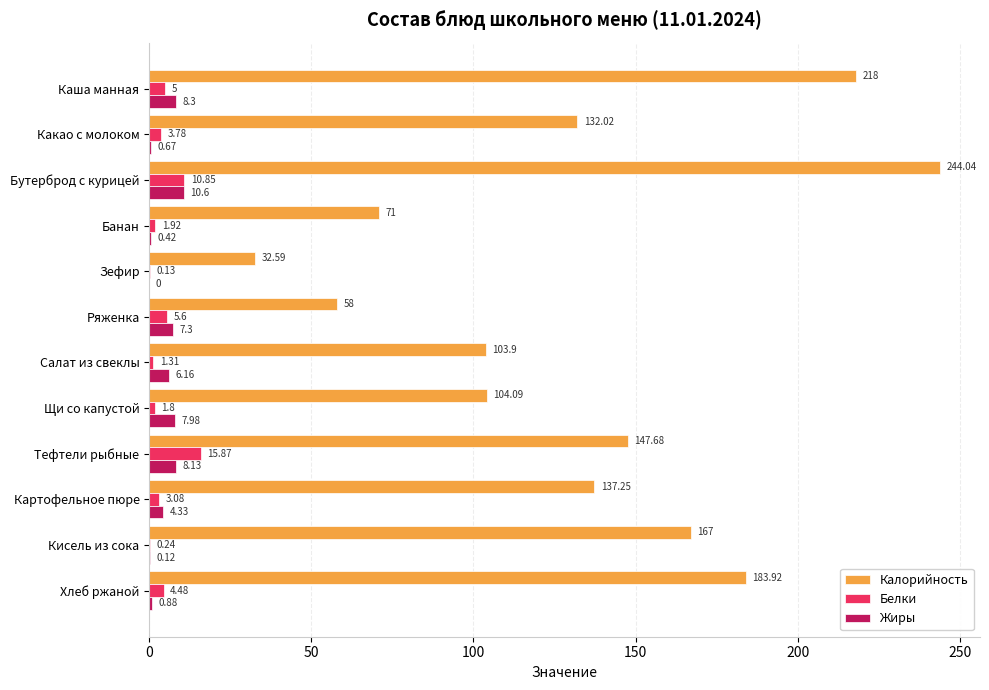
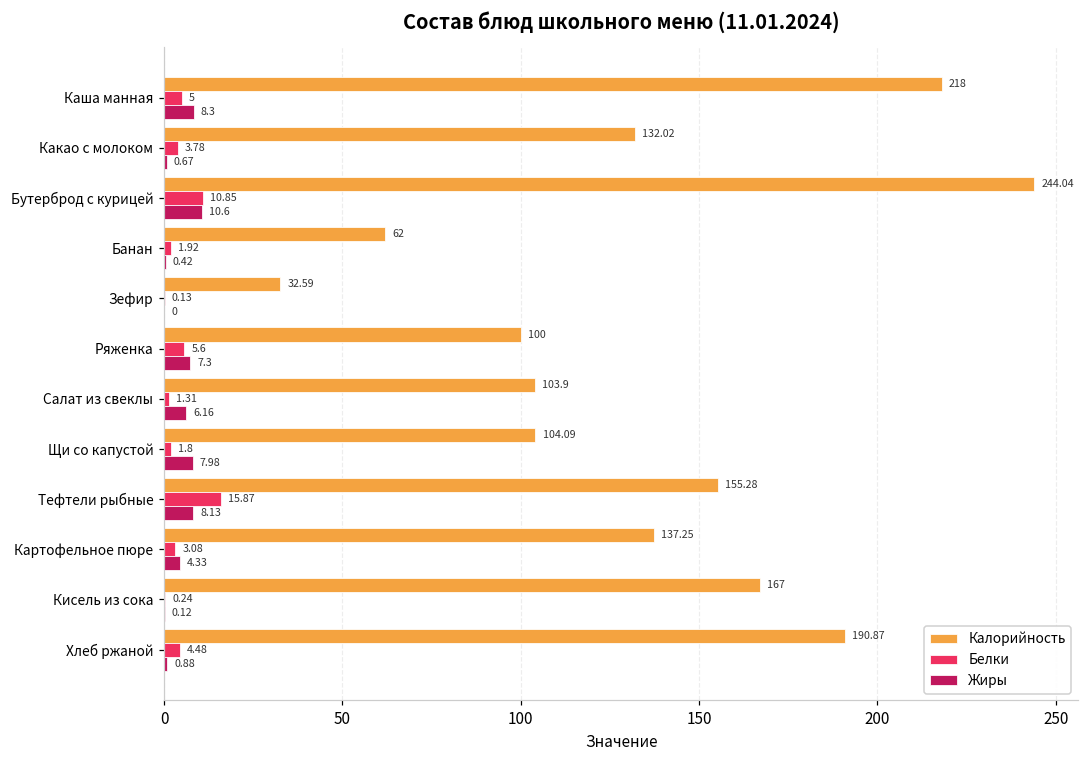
  {
    "Калорийность": {
      "Каша манная": 218,
      "Какао с молоком": 132.02,
      "Бутерброд с курицей": 244.04,
-     "Банан": 71,
+     "Банан": 62,
      "Зефир": 32.59,
-     "Ряженка": 58,
+     "Ряженка": 100,
      "Салат из свеклы": 103.9,
      "Щи со капустой": 104.09,
-     "Тефтели рыбные": 147.68,
+     "Тефтели рыбные": 155.28,
      "Картофельное пюре": 137.25,
      "Кисель из сока": 167,
-     "Хлеб ржаной": 183.92
+     "Хлеб ржаной": 190.87
    }
  }
